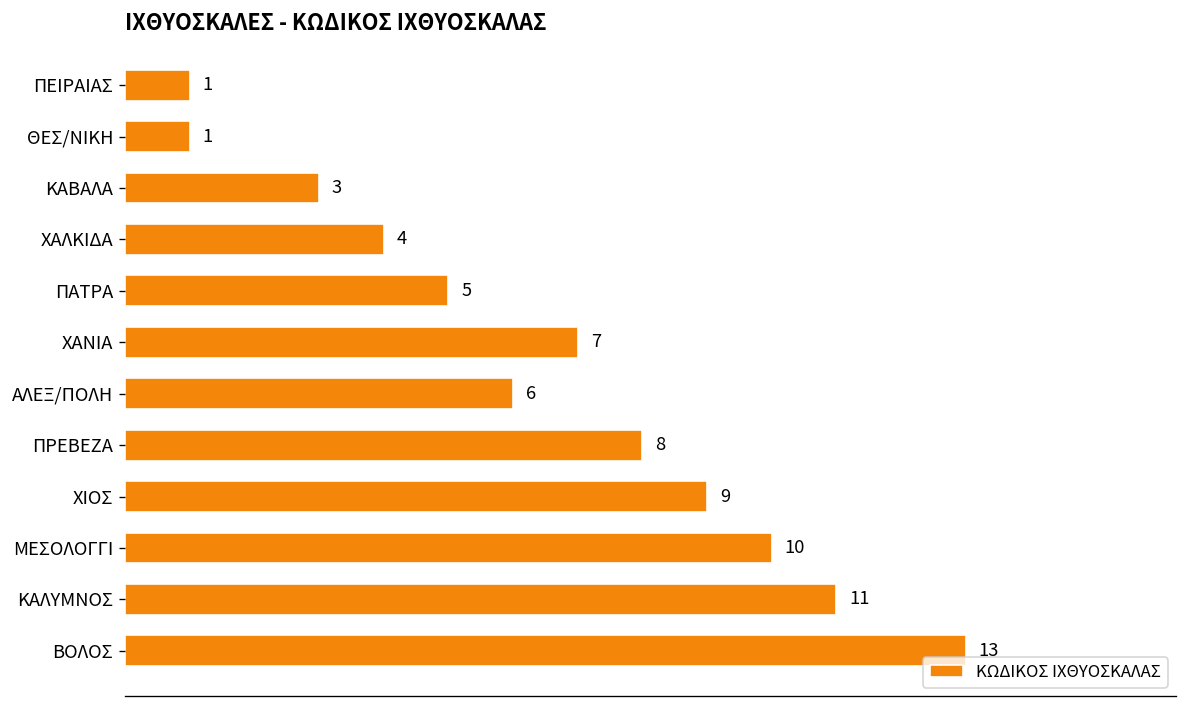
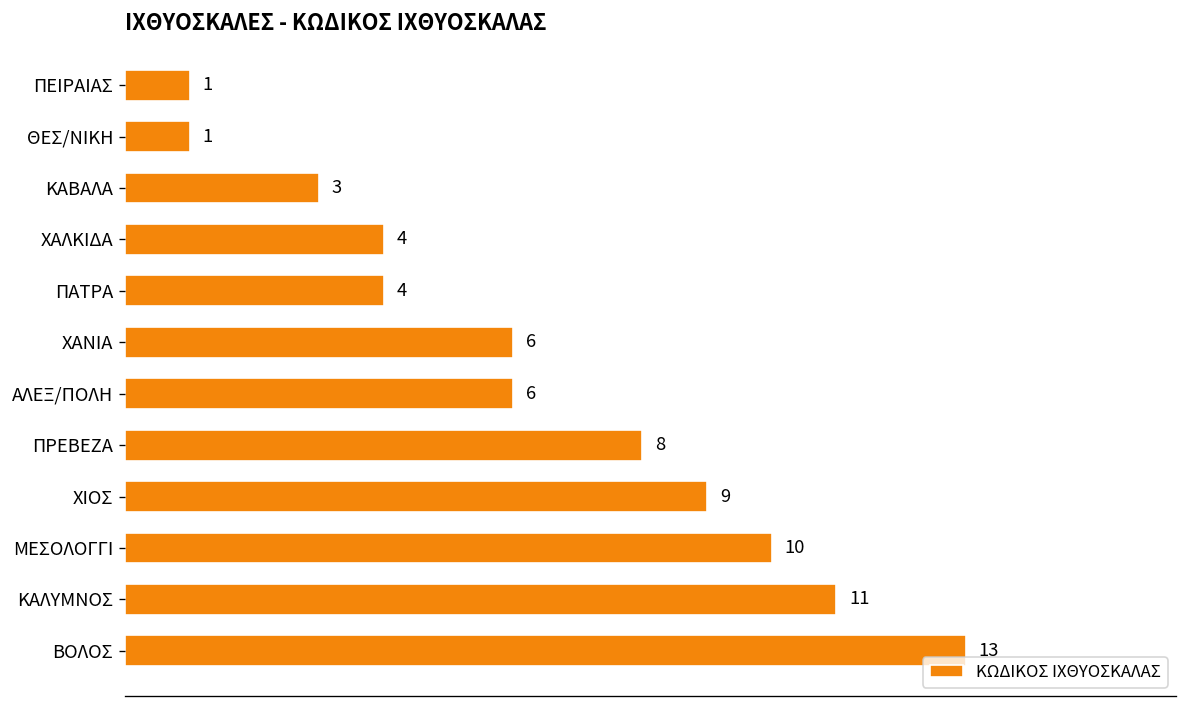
  {
    "ΠΕΙΡΑΙΑΣ": 1,
    "ΘΕΣ/ΝΙΚΗ": 1,
    "ΚΑΒΑΛΑ": 3,
    "ΧΑΛΚΙΔΑ": 4,
-   "ΠΑΤΡΑ": 5,
-   "ΧΑΝΙΑ": 7,
+   "ΠΑΤΡΑ": 4,
+   "ΧΑΝΙΑ": 6,
    "ΑΛΕΞ/ΠΟΛΗ": 6,
    "ΠΡΕΒΕΖΑ": 8,
    "ΧΙΟΣ": 9,
    "ΜΕΣΟΛΟΓΓΙ": 10,
    "ΚΑΛΥΜΝΟΣ": 11
  }
